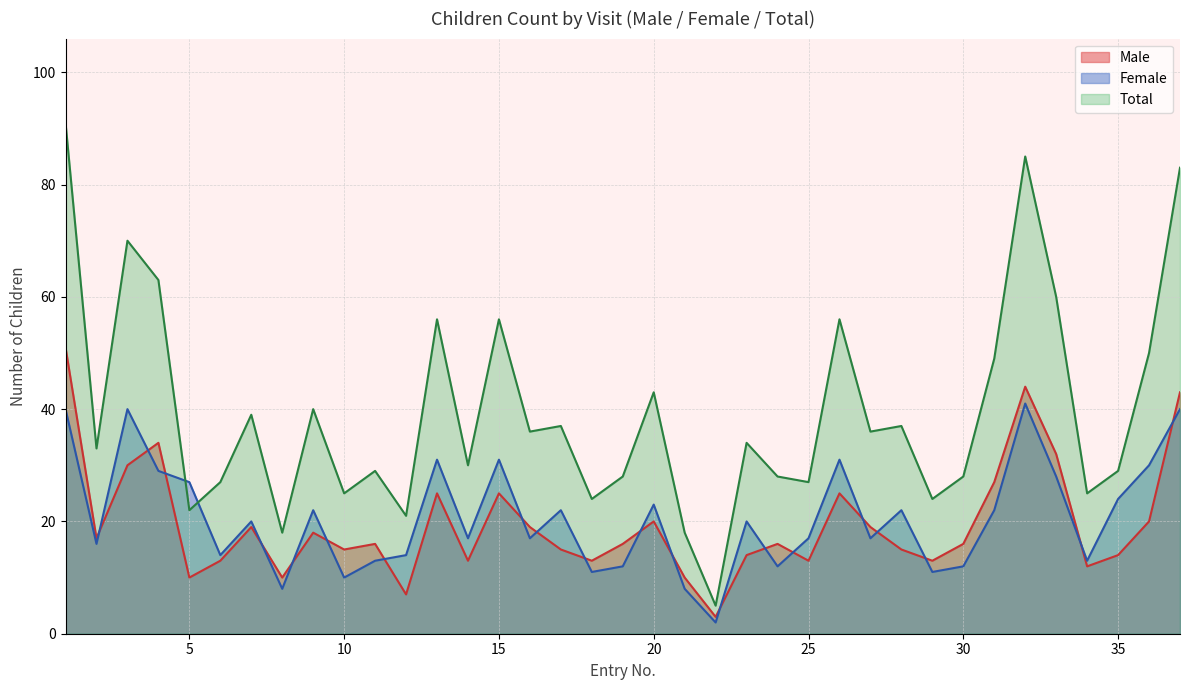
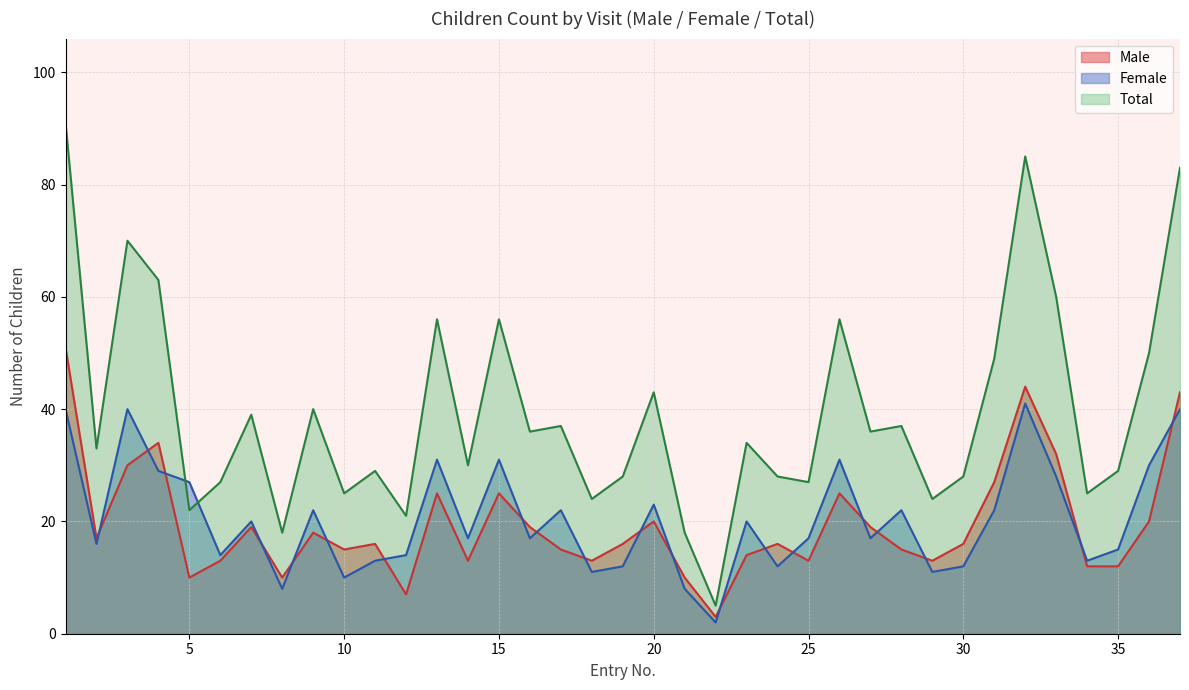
  {
    "Male": {
      "5": 10,
      "10": 15,
      "15": 25,
      "20": 20,
      "25": 13,
      "30": 16,
-     "35": 14
+     "35": 12
    },
    "Female": {
      "5": 27,
      "10": 10,
      "15": 31,
      "20": 23,
      "25": 17,
      "30": 12,
-     "35": 24
+     "35": 15
    },
    "Total": {
      "5": 22,
      "10": 25,
      "15": 56,
      "20": 43,
      "25": 27,
      "30": 28,
      "35": 29
    }
  }
